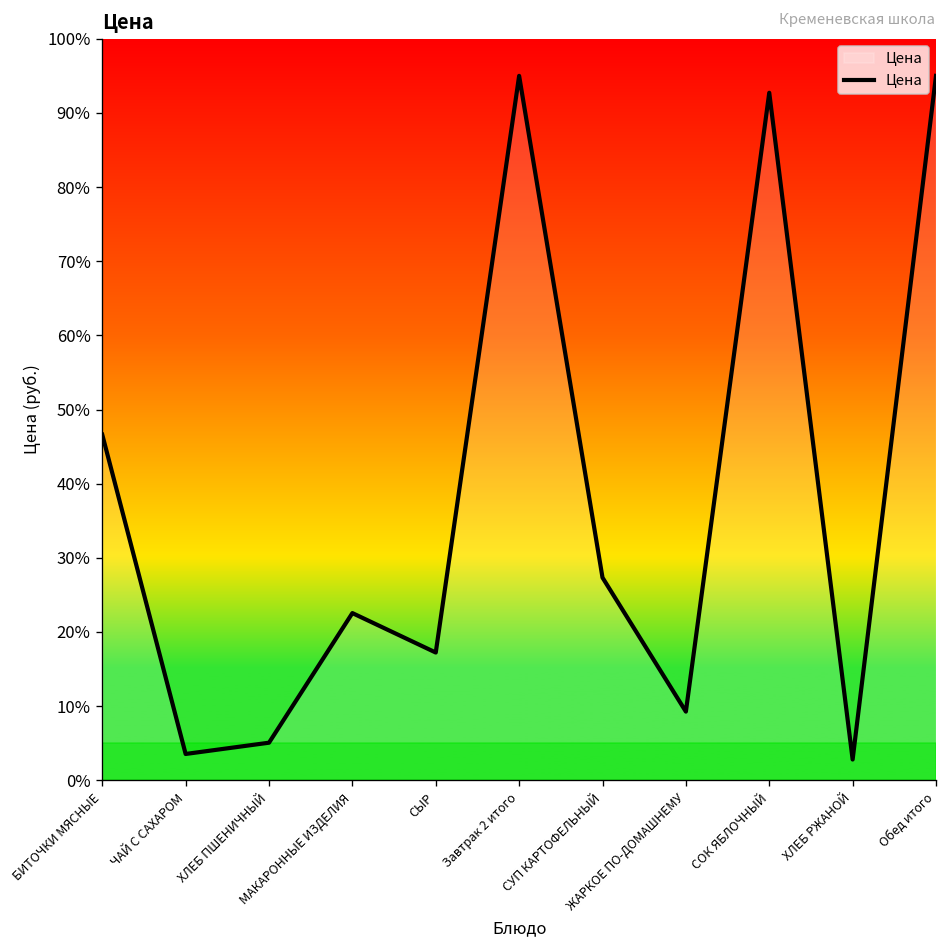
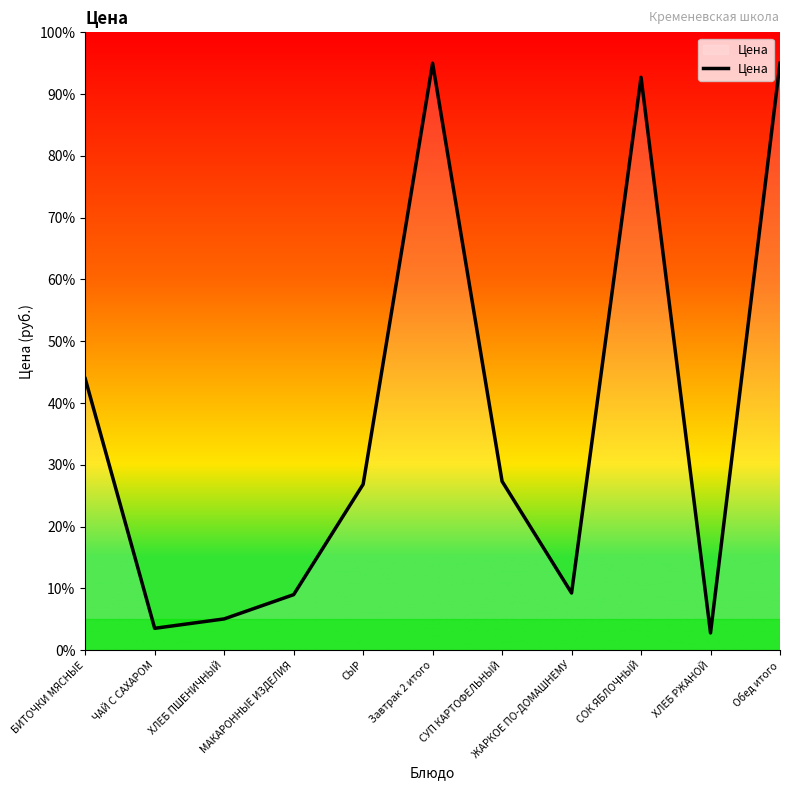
  {
-   "БИТОЧКИ МЯСНЫЕ": "47%",
+   "БИТОЧКИ МЯСНЫЕ": "44%",
    "ХЛЕБ ПШЕНИЧНЫЙ": "5%",
-   "МАКАРОННЫЕ ИЗДЕЛИЯ": "23%",
-   "СЫР": "17%",
+   "МАКАРОННЫЕ ИЗДЕЛИЯ": "9%",
+   "СЫР": "27%",
    "Завтрак 2 итого": "95%",
    "СУП КАРТОФЕЛЬНЫЙ": "27%",
    "ЖАРКОЕ ПО-ДОМАШНЕМУ": "9%",
    "СОК ЯБЛОЧНЫЙ": "93%",
    "Обед итого": "95%"
  }
